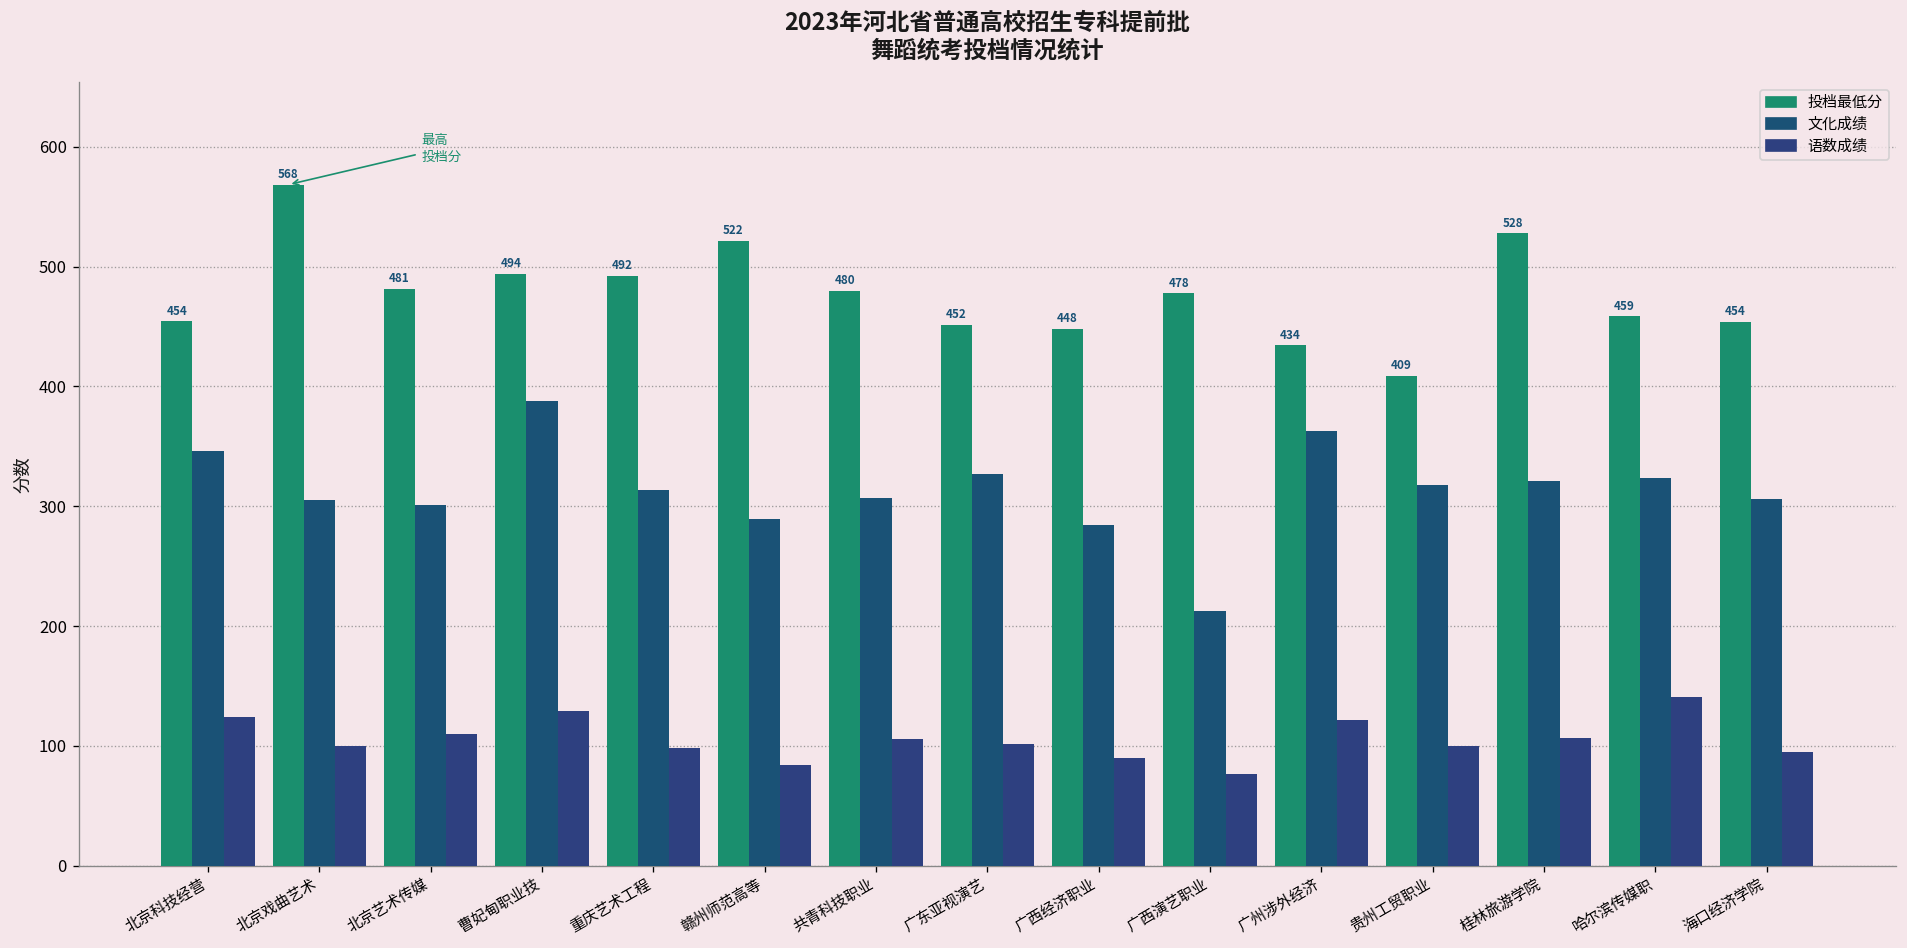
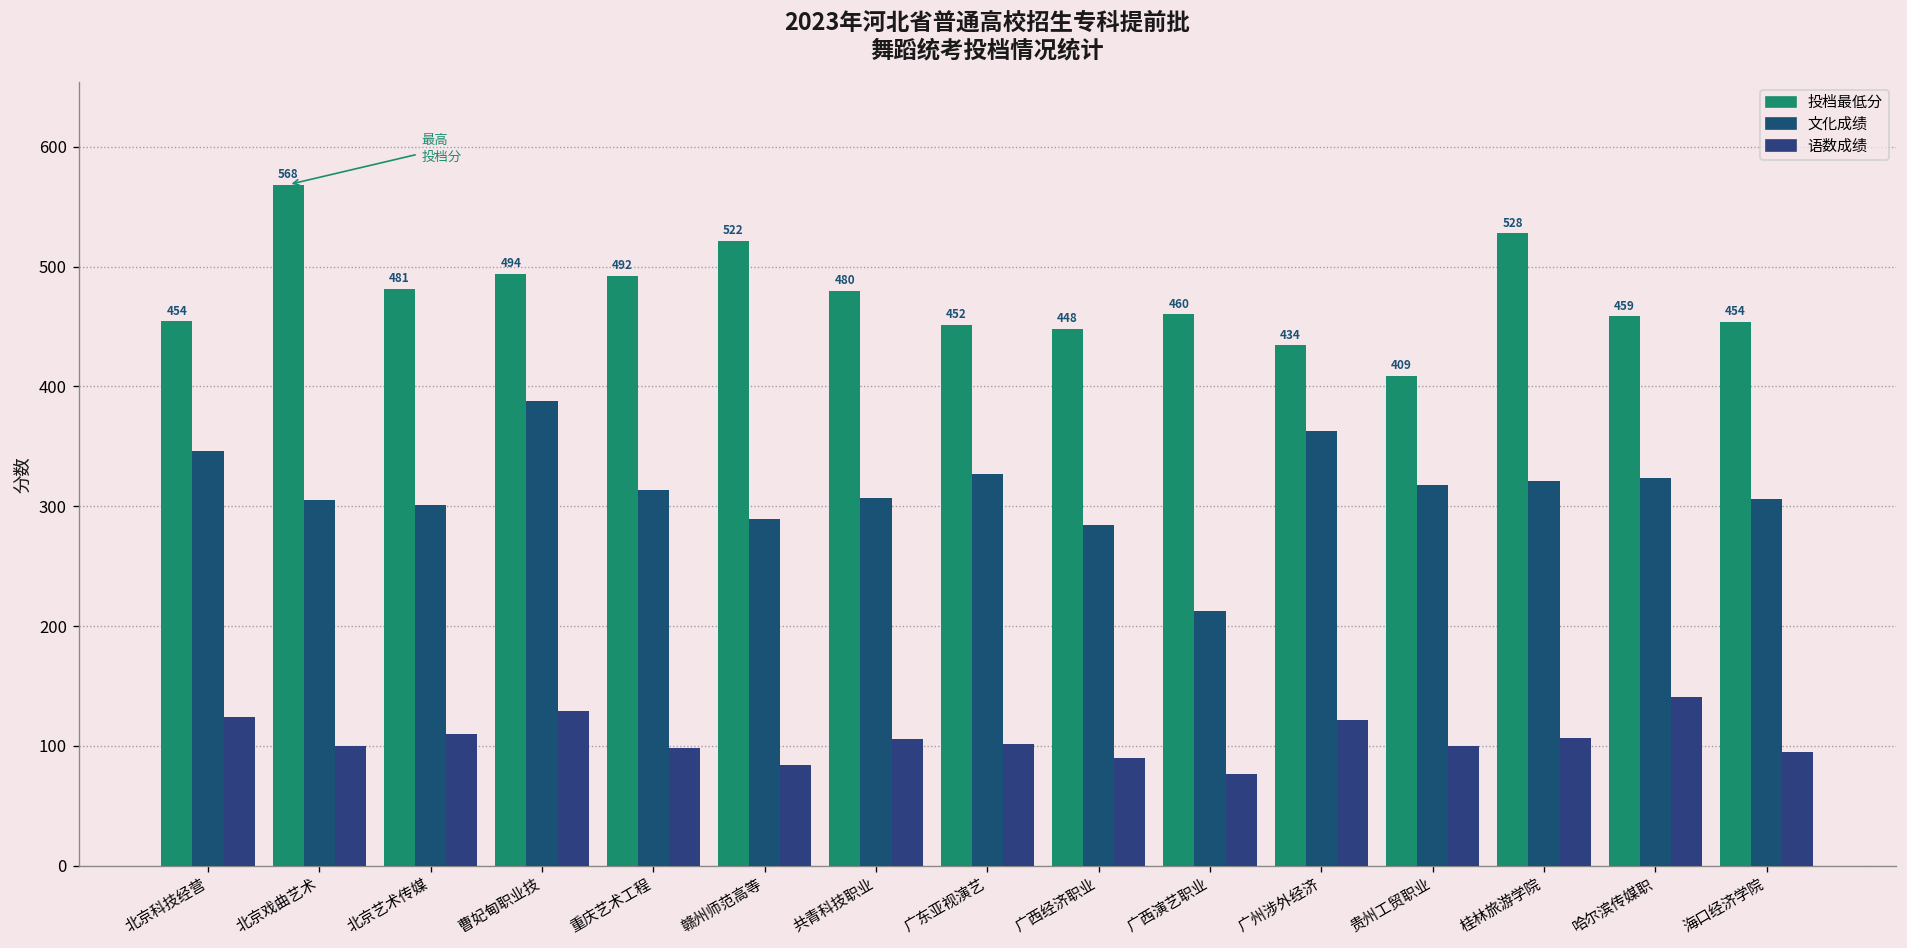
  {
    "投档最低分": {
      "北京科技经营": 454,
      "北京艺术传媒": 481,
      "曹妃甸职业技": 494,
      "重庆艺术工程": 492,
      "赣州师范高等": 522,
      "共青科技职业": 480,
      "广东亚视演艺": 452,
      "广西经济职业": 448,
-     "广西演艺职业": 478,
+     "广西演艺职业": 460,
      "广州涉外经济": 434,
      "贵州工贸职业": 409,
      "桂林旅游学院": 528,
      "哈尔滨传媒职": 459,
      "海口经济学院": 454
    }
  }
